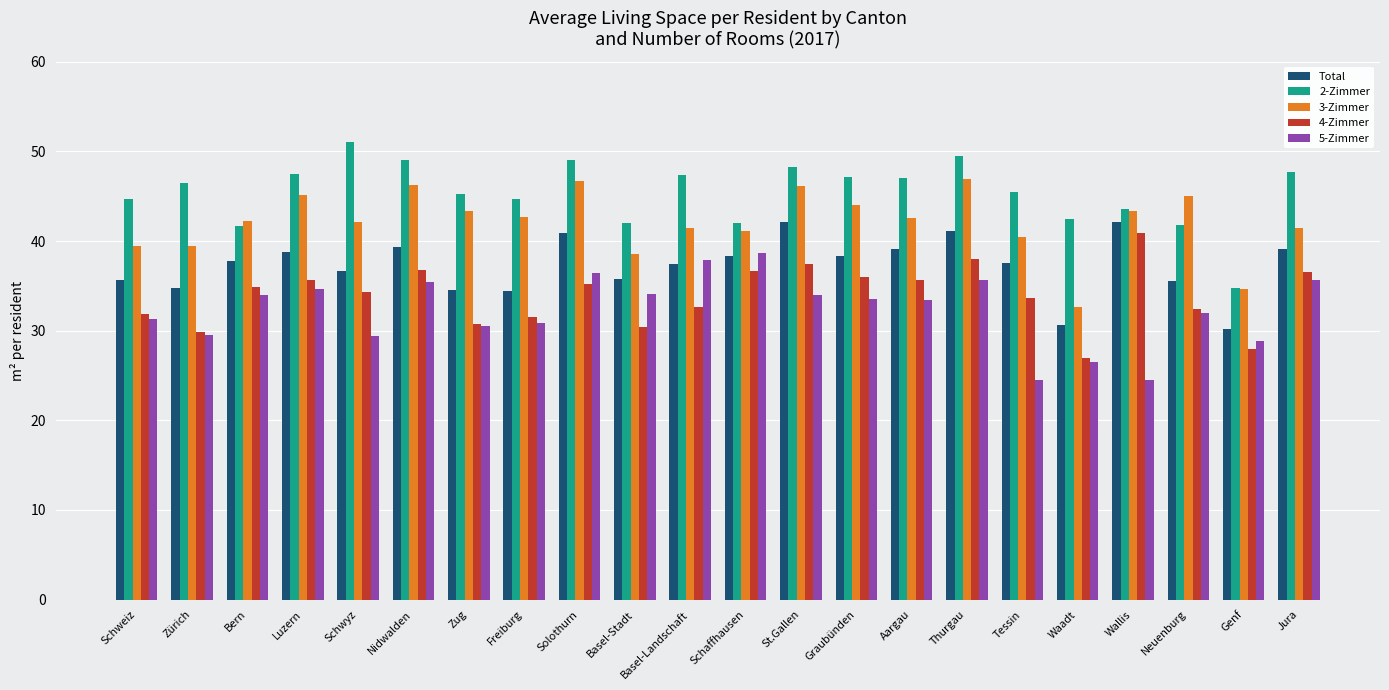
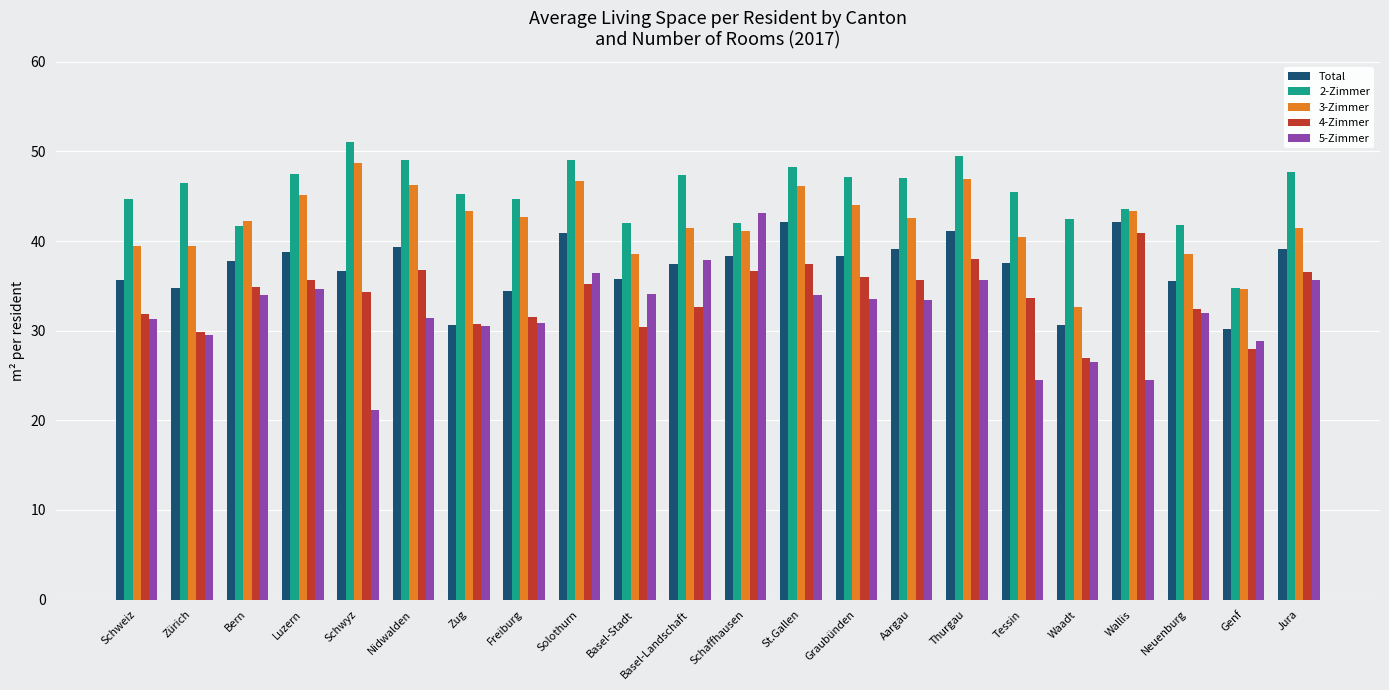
  {
    "Total": {
      "Schweiz": 36,
      "Zürich": 35,
      "Bern": 38,
      "Luzern": 39,
      "Schwyz": 37,
      "Nidwalden": 39,
-     "Zug": 35,
+     "Zug": 31,
      "Freiburg": 34,
      "Solothurn": 41,
      "Basel-Stadt": 36,
      "Basel-Landschaft": 37,
      "Schaffhausen": 38,
      "St.Gallen": 42,
      "Graubünden": 38,
      "Aargau": 39,
      "Thurgau": 41,
      "Tessin": 38,
      "Waadt": 31,
      "Wallis": 42,
      "Neuenburg": 36,
      "Genf": 30,
      "Jura": 39
    },
    "2-Zimmer": {
      "Schweiz": 45,
      "Zürich": 47,
      "Bern": 42,
      "Luzern": 48,
      "Schwyz": 51,
      "Nidwalden": 49,
      "Zug": 45,
      "Freiburg": 45,
      "Solothurn": 49,
      "Basel-Stadt": 42,
      "Basel-Landschaft": 47,
      "Schaffhausen": 42,
      "St.Gallen": 48,
      "Graubünden": 47,
      "Aargau": 47,
      "Thurgau": 50,
      "Tessin": 46,
      "Waadt": 43,
      "Wallis": 44,
      "Neuenburg": 42,
      "Genf": 35,
      "Jura": 48
    },
    "3-Zimmer": {
      "Schweiz": 39,
      "Zürich": 39,
      "Bern": 42,
      "Luzern": 45,
-     "Schwyz": 42,
+     "Schwyz": 49,
      "Nidwalden": 46,
      "Zug": 43,
      "Freiburg": 43,
      "Solothurn": 47,
      "Basel-Stadt": 39,
      "Basel-Landschaft": 42,
      "Schaffhausen": 41,
      "St.Gallen": 46,
      "Graubünden": 44,
      "Aargau": 43,
      "Thurgau": 47,
      "Tessin": 40,
      "Waadt": 33,
      "Wallis": 43,
-     "Neuenburg": 45,
+     "Neuenburg": 39,
      "Genf": 35,
      "Jura": 41
    },
    "4-Zimmer": {
      "Schweiz": 32,
      "Zürich": 30,
      "Bern": 35,
      "Luzern": 36,
      "Schwyz": 34,
      "Nidwalden": 37,
      "Zug": 31,
      "Freiburg": 32,
      "Solothurn": 35,
      "Basel-Stadt": 30,
      "Basel-Landschaft": 33,
      "Schaffhausen": 37,
      "St.Gallen": 37,
      "Graubünden": 36,
      "Aargau": 36,
      "Thurgau": 38,
      "Tessin": 34,
      "Waadt": 27,
      "Wallis": 41,
      "Neuenburg": 32,
      "Genf": 28,
      "Jura": 37
    },
    "5-Zimmer": {
      "Schweiz": 31,
      "Zürich": 30,
      "Bern": 34,
      "Luzern": 35,
-     "Schwyz": 29,
-     "Nidwalden": 35,
+     "Schwyz": 21,
+     "Nidwalden": 31,
      "Zug": 31,
      "Freiburg": 31,
      "Solothurn": 36,
      "Basel-Stadt": 34,
      "Basel-Landschaft": 38,
-     "Schaffhausen": 39,
+     "Schaffhausen": 43,
      "St.Gallen": 34,
      "Graubünden": 34,
      "Aargau": 33,
      "Thurgau": 36,
      "Tessin": 25,
      "Waadt": 27,
      "Wallis": 25,
      "Neuenburg": 32,
      "Genf": 29,
      "Jura": 36
    }
  }
